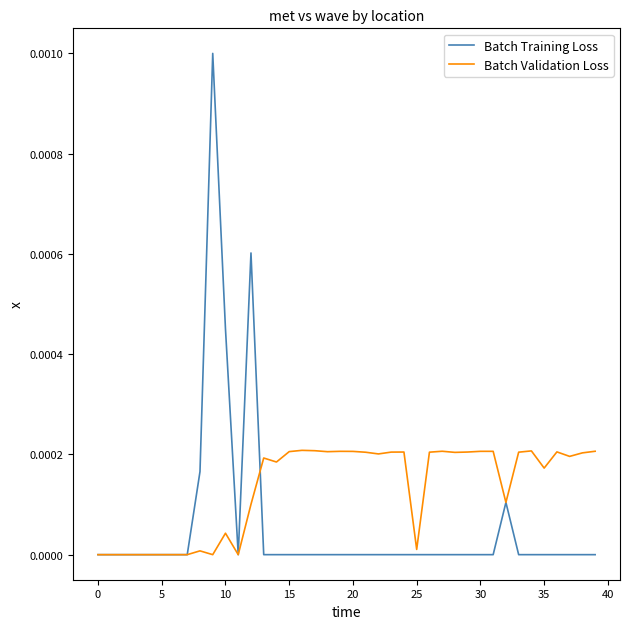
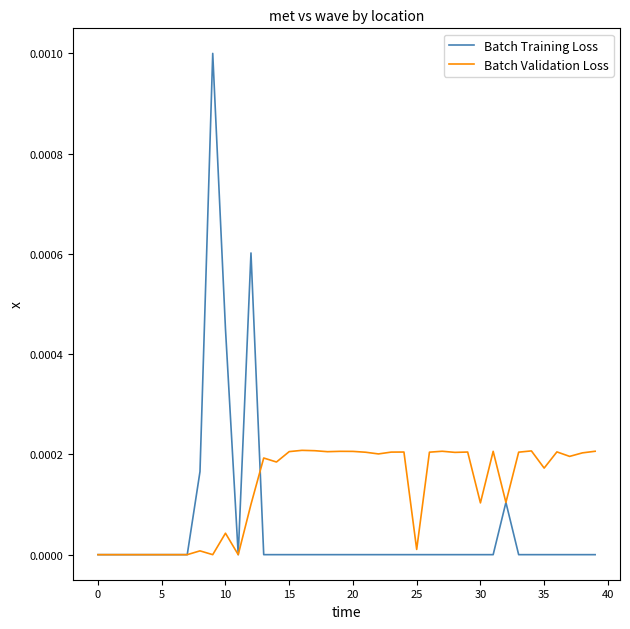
  {
    "Batch Training Loss": {
      "10": 0.00045,
      "15": 0.00000,
      "20": 0.00000,
      "25": 0.00000,
      "30": 0.00000,
      "35": 0.00000
    },
    "Batch Validation Loss": {
      "10": 0.00004,
      "15": 0.00021,
      "20": 0.00021,
      "25": 0.00001,
-     "30": 0.00021,
+     "30": 0.00010,
      "35": 0.00017
    }
  }
